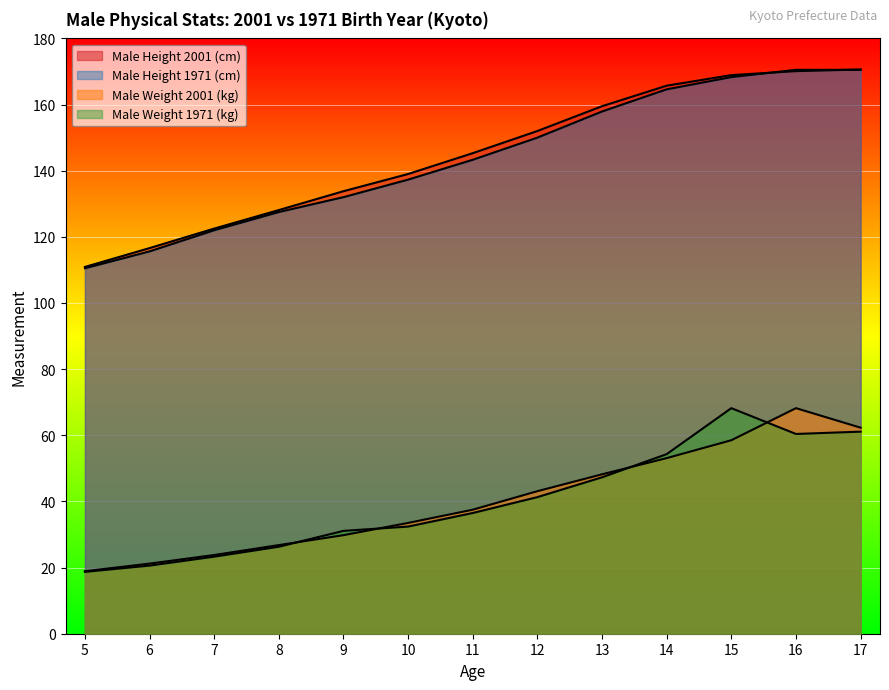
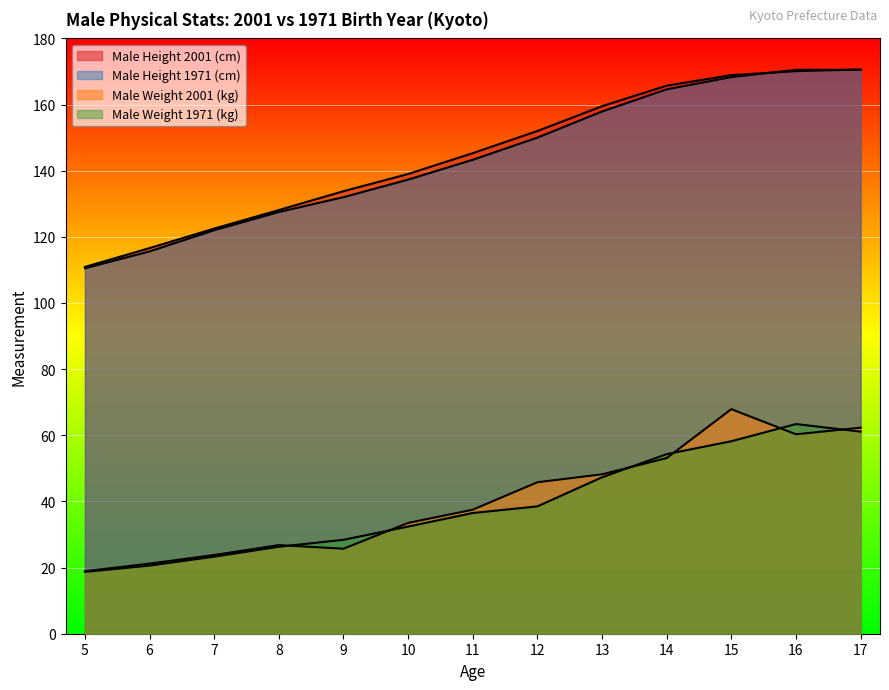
  {
    "Male Height 2001 (cm)": {
      "6": 117,
      "9": 134,
      "10": 139,
      "11": 145,
      "12": 152,
      "13": 160,
      "14": 166
    },
    "Male Height 1971 (cm)": {
      "6": 116,
      "9": 132,
      "10": 137,
      "11": 143,
      "12": 150,
      "13": 158,
      "14": 165
    },
    "Male Weight 2001 (kg)": {
-     "9": 30,
+     "9": 26,
      "10": 34,
      "11": 38,
-     "12": 43,
+     "12": 46,
      "13": 48,
      "14": 53,
-     "15": 59,
-     "16": 68,
+     "15": 68,
+     "16": 60,
      "17": 62
    },
    "Male Weight 1971 (kg)": {
-     "9": 31,
+     "9": 28,
      "10": 32,
      "11": 37,
-     "12": 41,
+     "12": 39,
      "13": 47,
      "14": 54,
-     "15": 68,
-     "16": 60,
+     "15": 58,
+     "16": 63,
      "17": 61
    }
  }
